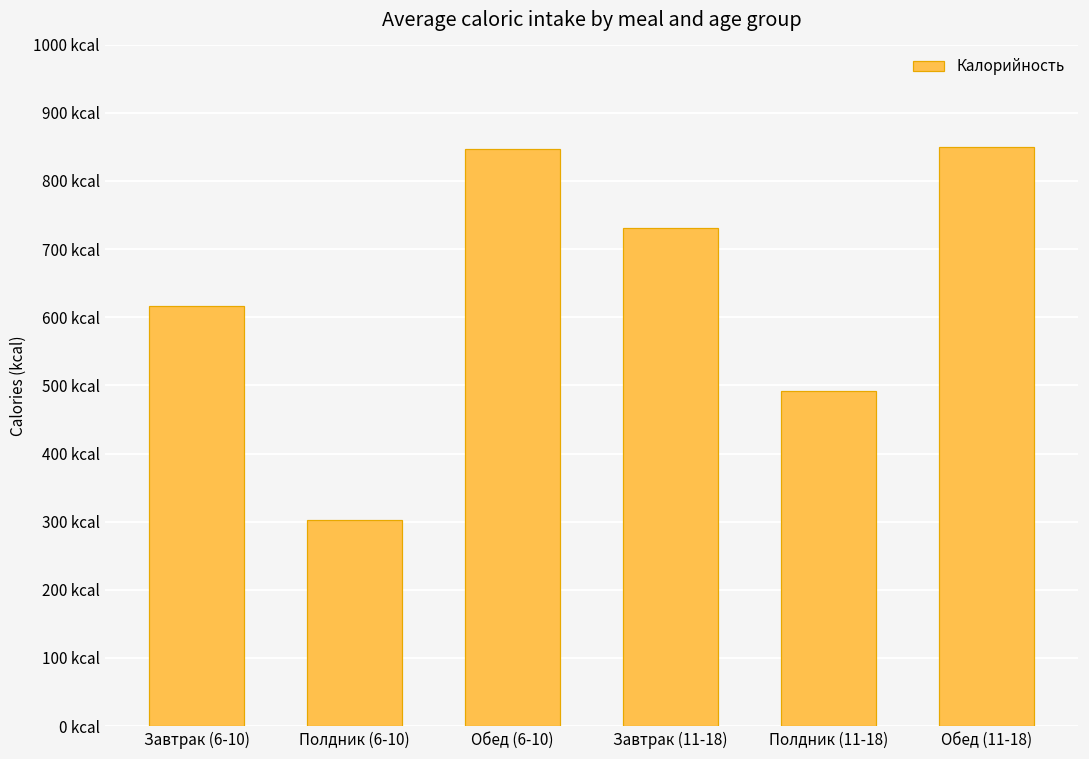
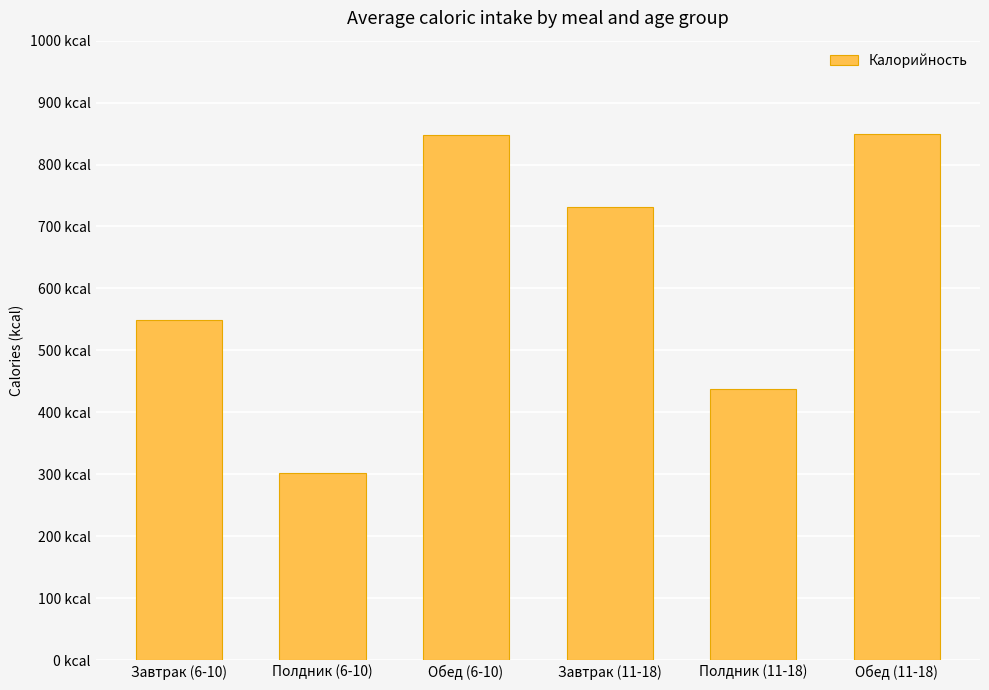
  {
-   "Завтрак (6-10)": "620 kcal",
+   "Завтрак (6-10)": "550 kcal",
    "Полдник (6-10)": "300 kcal",
    "Обед (6-10)": "850 kcal",
    "Завтрак (11-18)": "730 kcal",
-   "Полдник (11-18)": "490 kcal",
+   "Полдник (11-18)": "440 kcal",
    "Обед (11-18)": "850 kcal"
  }
